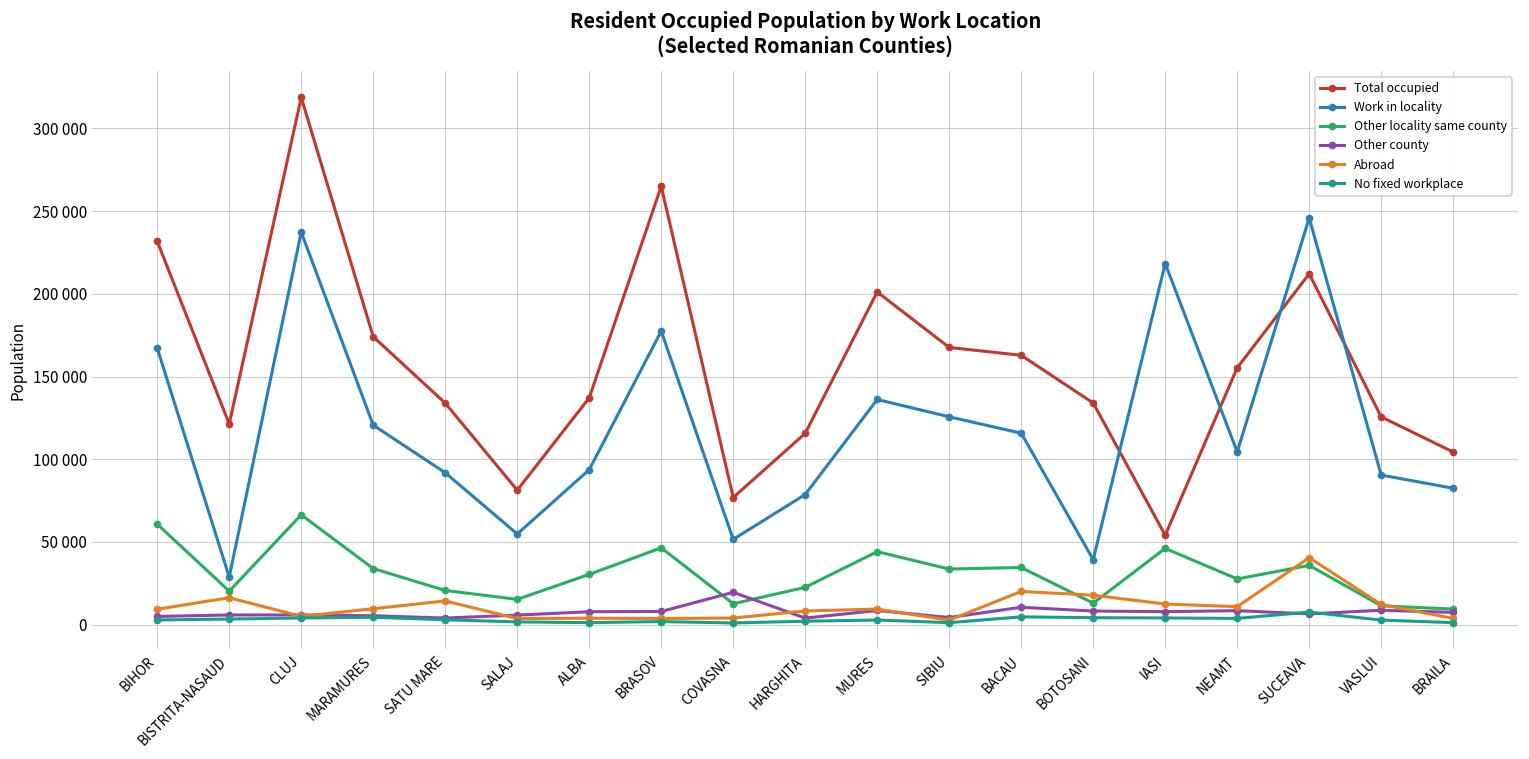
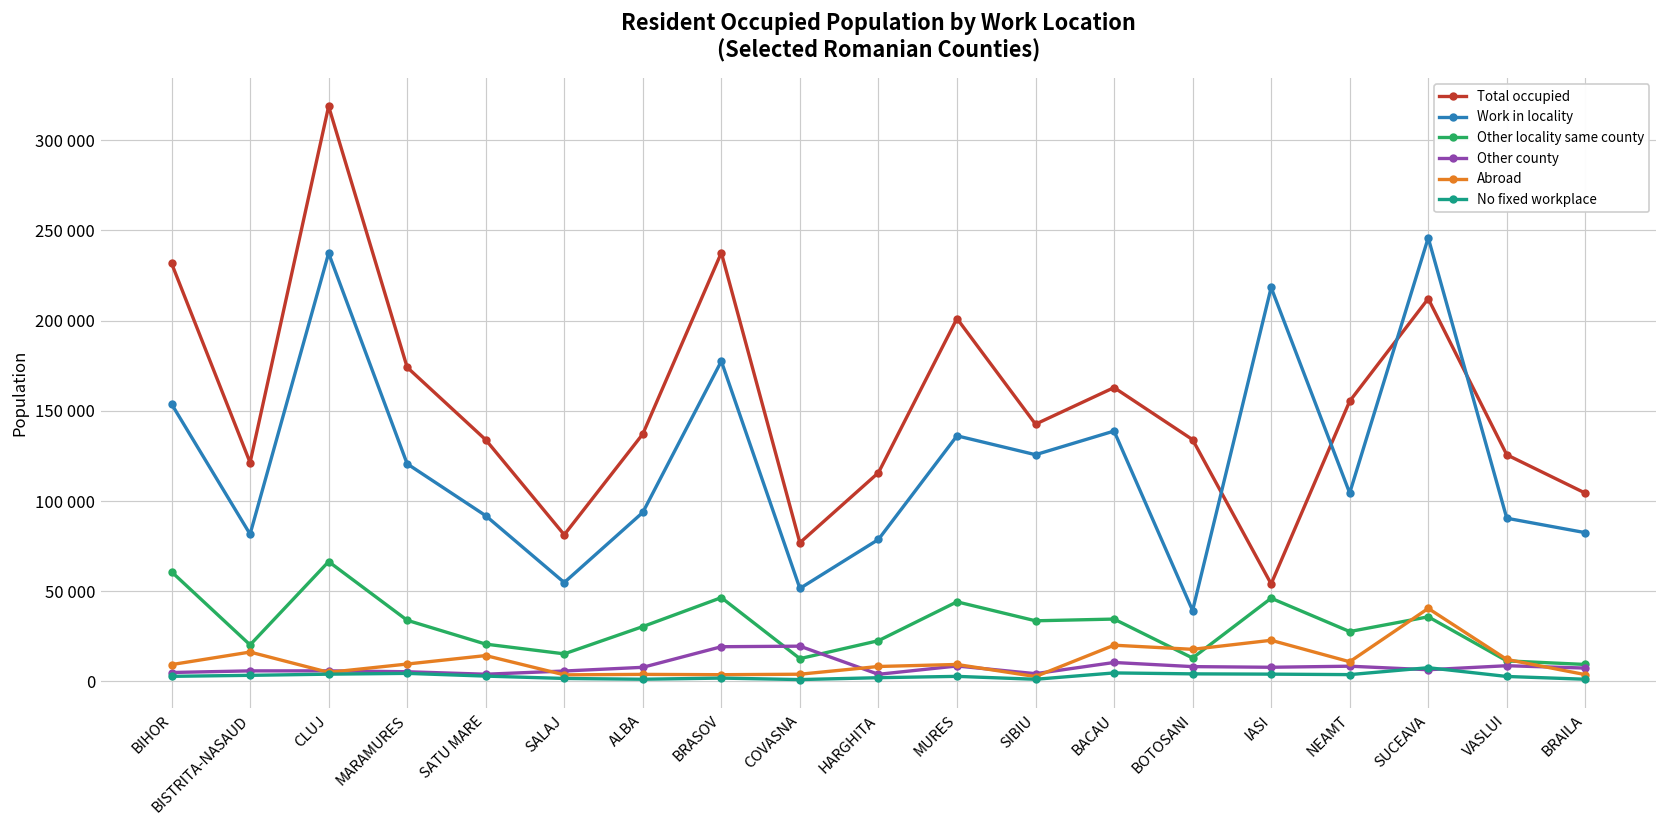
  {
    "Total occupied": {
      "BIHOR": 232000,
      "BISTRITA-NASAUD": 121000,
      "CLUJ": 319000,
      "MARAMURES": 174000,
      "SATU MARE": 134000,
      "SALAJ": 81000,
      "ALBA": 137000,
-     "BRASOV": 265000,
+     "BRASOV": 238000,
      "COVASNA": 77000,
      "HARGHITA": 116000,
      "MURES": 201000,
-     "SIBIU": 168000,
+     "SIBIU": 143000,
      "BACAU": 163000,
      "BOTOSANI": 134000,
      "IASI": 54000,
      "NEAMT": 155000,
      "SUCEAVA": 212000,
      "VASLUI": 126000,
      "BRAILA": 104000
    },
    "Work in locality": {
-     "BIHOR": 167000,
-     "BISTRITA-NASAUD": 29000,
+     "BIHOR": 154000,
+     "BISTRITA-NASAUD": 82000,
      "CLUJ": 237000,
      "MARAMURES": 121000,
      "SATU MARE": 92000,
      "SALAJ": 55000,
      "ALBA": 94000,
      "BRASOV": 177000,
      "COVASNA": 52000,
      "HARGHITA": 79000,
      "MURES": 136000,
      "SIBIU": 126000,
-     "BACAU": 116000,
+     "BACAU": 139000,
      "BOTOSANI": 39000,
      "IASI": 218000,
      "NEAMT": 104000,
      "SUCEAVA": 246000,
      "VASLUI": 90000,
      "BRAILA": 82000
    },
    "Other county": {
      "BIHOR": 5000,
      "BISTRITA-NASAUD": 6000,
      "SALAJ": 6000,
      "ALBA": 8000,
-     "BRASOV": 8000,
+     "BRASOV": 19000,
      "COVASNA": 20000,
      "HARGHITA": 4000,
      "BACAU": 11000,
      "BOTOSANI": 8000,
      "IASI": 8000,
      "NEAMT": 8000,
      "VASLUI": 9000,
      "BRAILA": 7000
    },
    "Abroad": {
      "BIHOR": 9000,
      "BISTRITA-NASAUD": 16000,
      "MARAMURES": 10000,
      "SATU MARE": 14000,
      "SALAJ": 4000,
      "ALBA": 4000,
      "BRASOV": 4000,
      "COVASNA": 4000,
      "HARGHITA": 8000,
      "BACAU": 20000,
      "BOTOSANI": 18000,
-     "IASI": 12000,
+     "IASI": 23000,
      "NEAMT": 11000,
      "SUCEAVA": 40000,
      "BRAILA": 4000
    }
  }
